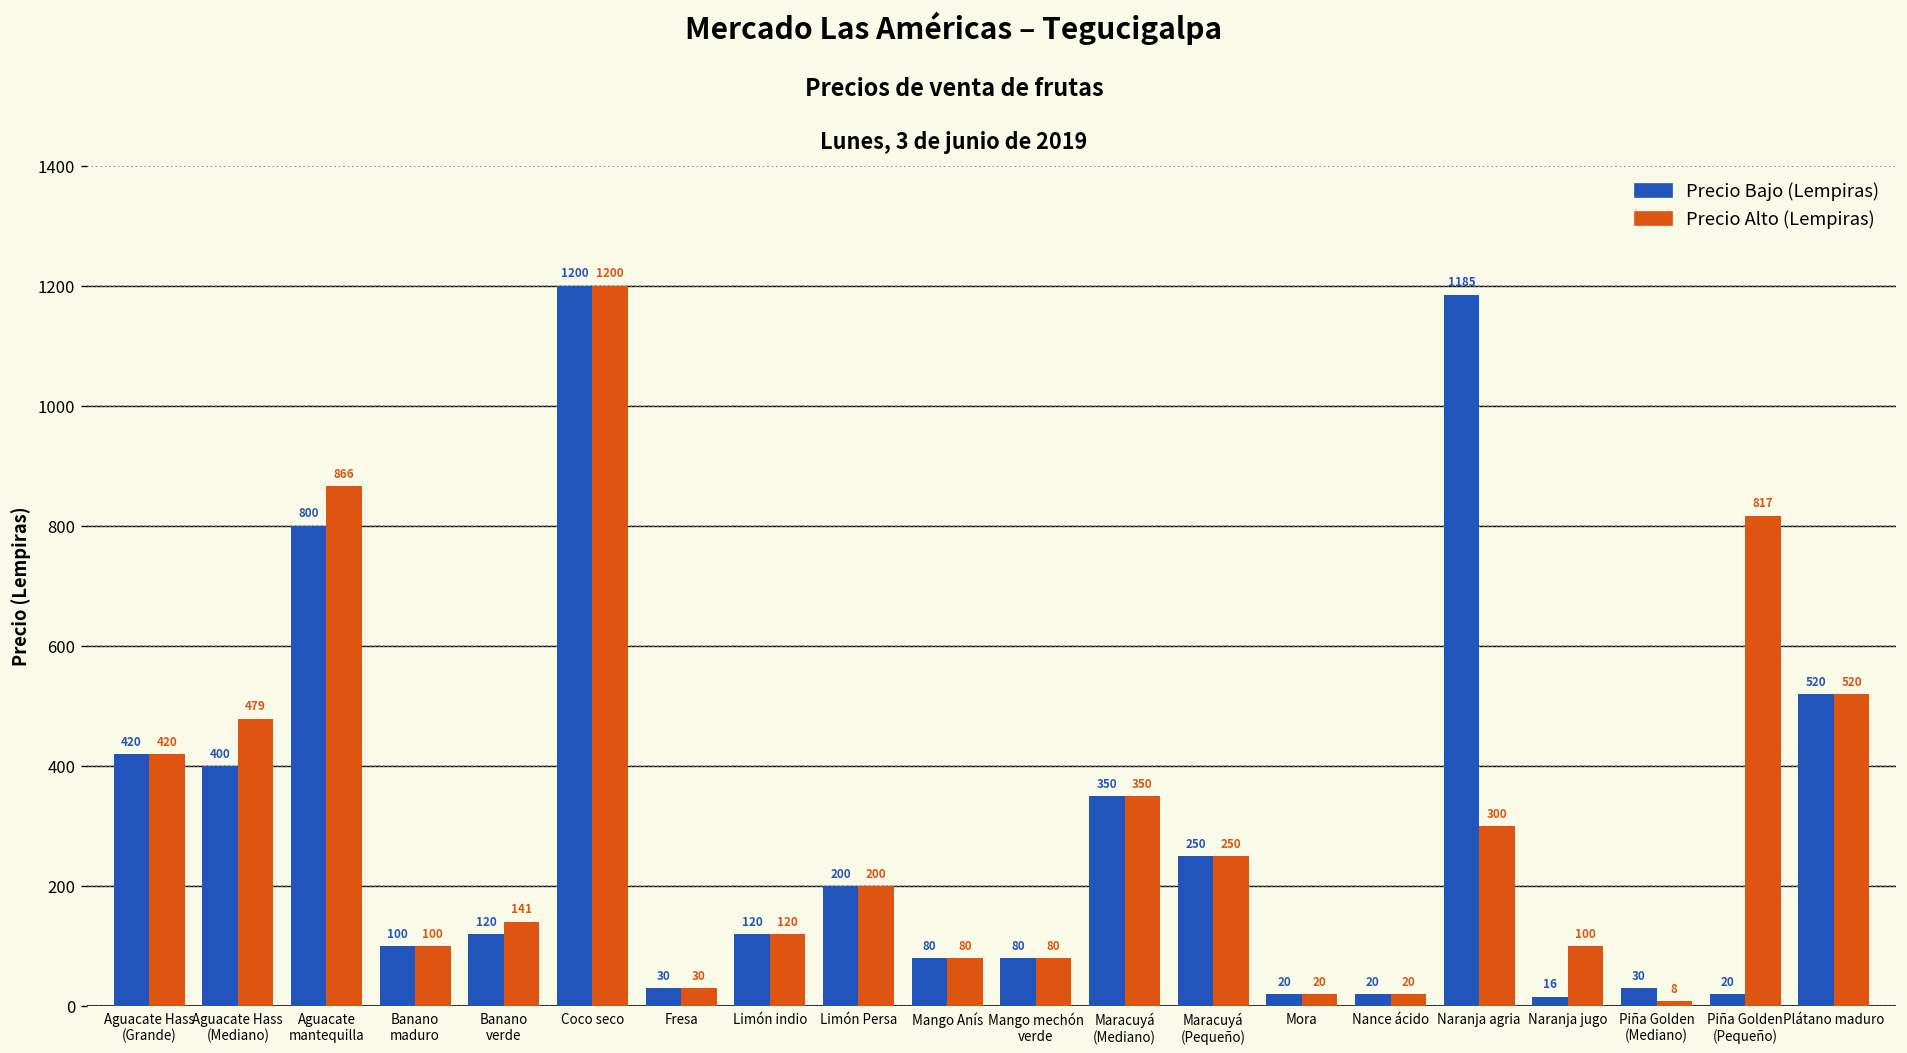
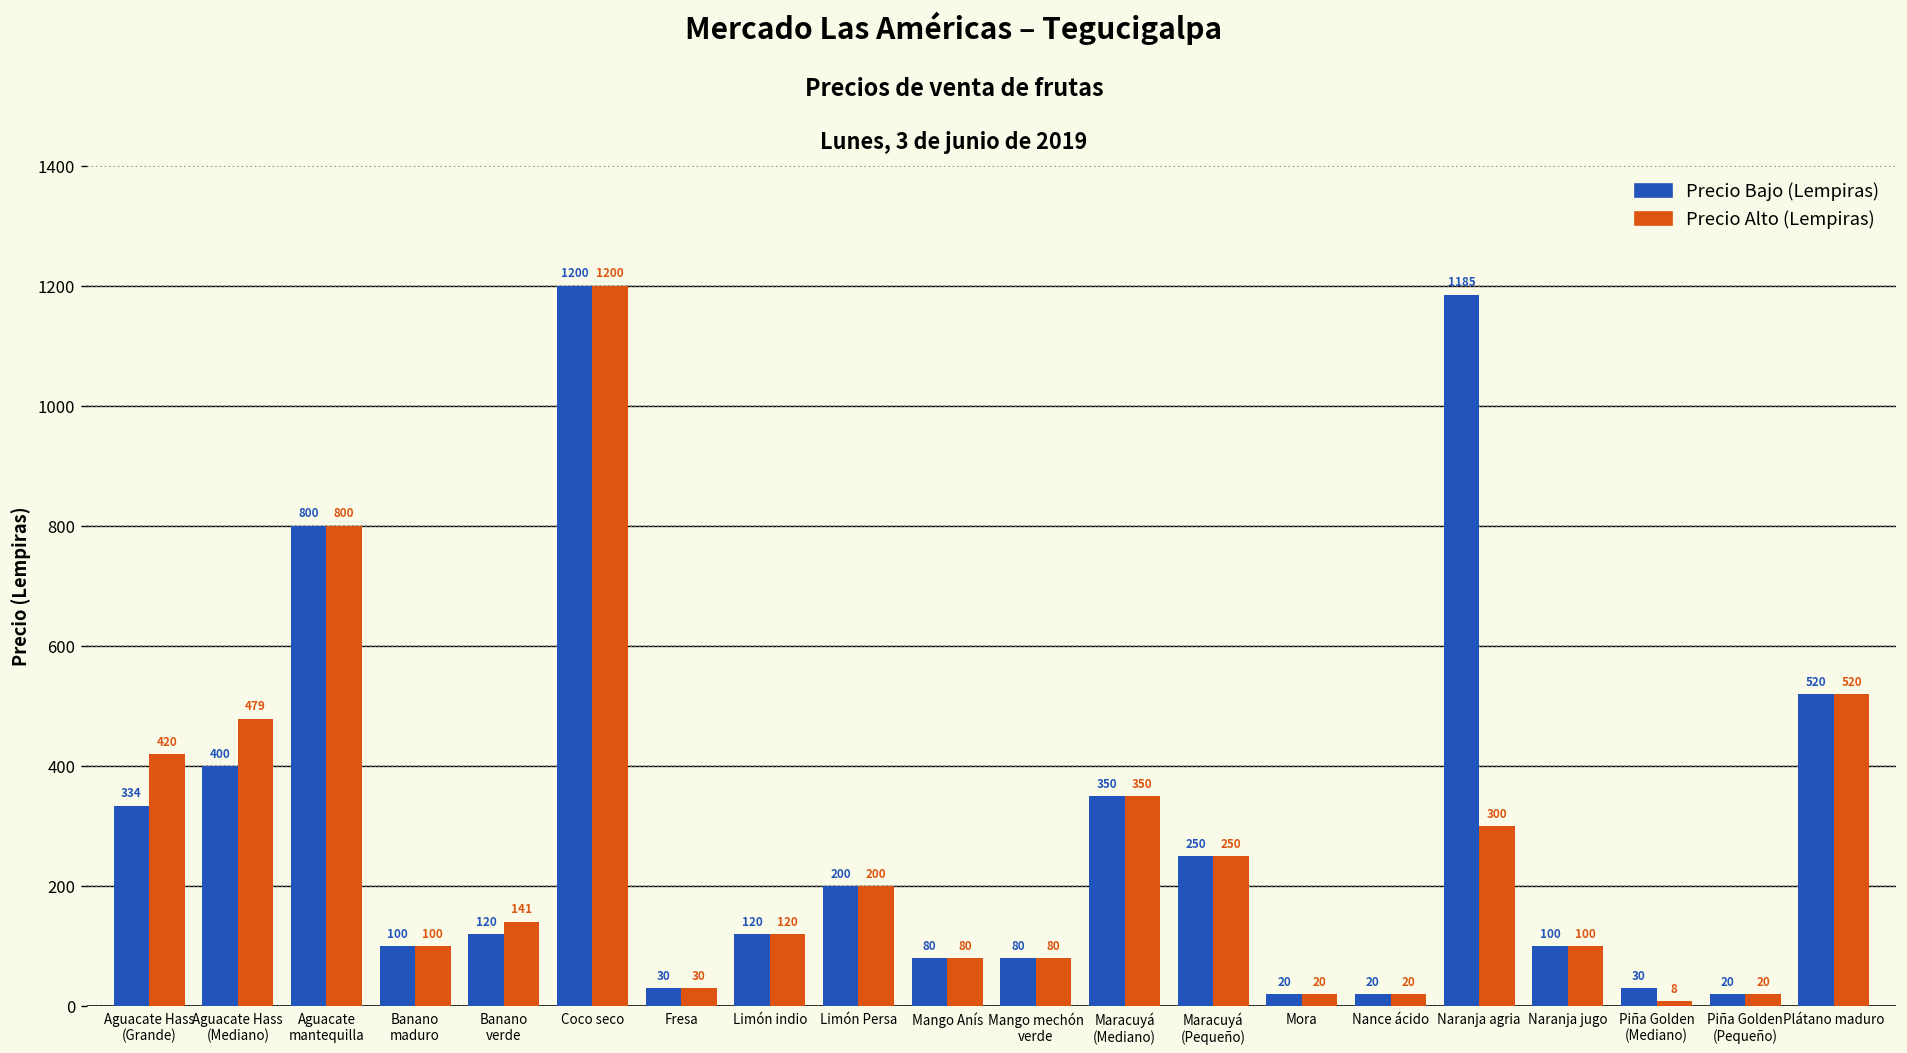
  {
    "Precio Bajo (Lempiras)": {
-     "Aguacate Hass (Grande)": 420,
+     "Aguacate Hass (Grande)": 334,
      "Aguacate Hass (Mediano)": 400,
      "Aguacate mantequilla": 800,
      "Banano maduro": 100,
      "Banano verde": 120,
      "Coco seco": 1200,
      "Fresa": 30,
      "Limón indio": 120,
      "Limón Persa": 200,
      "Mango Anís": 80,
      "Mango mechón verde": 80,
      "Maracuyá (Mediano)": 350,
      "Maracuyá (Pequeño)": 250,
      "Mora": 20,
      "Nance ácido": 20,
      "Naranja agria": 1185,
-     "Naranja jugo": 16,
+     "Naranja jugo": 100,
      "Piña Golden (Mediano)": 30,
      "Piña Golden (Pequeño)": 20,
      "Plátano maduro": 520
    },
    "Precio Alto (Lempiras)": {
      "Aguacate Hass (Grande)": 420,
      "Aguacate Hass (Mediano)": 479,
-     "Aguacate mantequilla": 866,
+     "Aguacate mantequilla": 800,
      "Banano maduro": 100,
      "Banano verde": 141,
      "Coco seco": 1200,
      "Fresa": 30,
      "Limón indio": 120,
      "Limón Persa": 200,
      "Mango Anís": 80,
      "Mango mechón verde": 80,
      "Maracuyá (Mediano)": 350,
      "Maracuyá (Pequeño)": 250,
      "Mora": 20,
      "Nance ácido": 20,
      "Naranja agria": 300,
      "Naranja jugo": 100,
      "Piña Golden (Mediano)": 8,
-     "Piña Golden (Pequeño)": 817,
+     "Piña Golden (Pequeño)": 20,
      "Plátano maduro": 520
    }
  }
